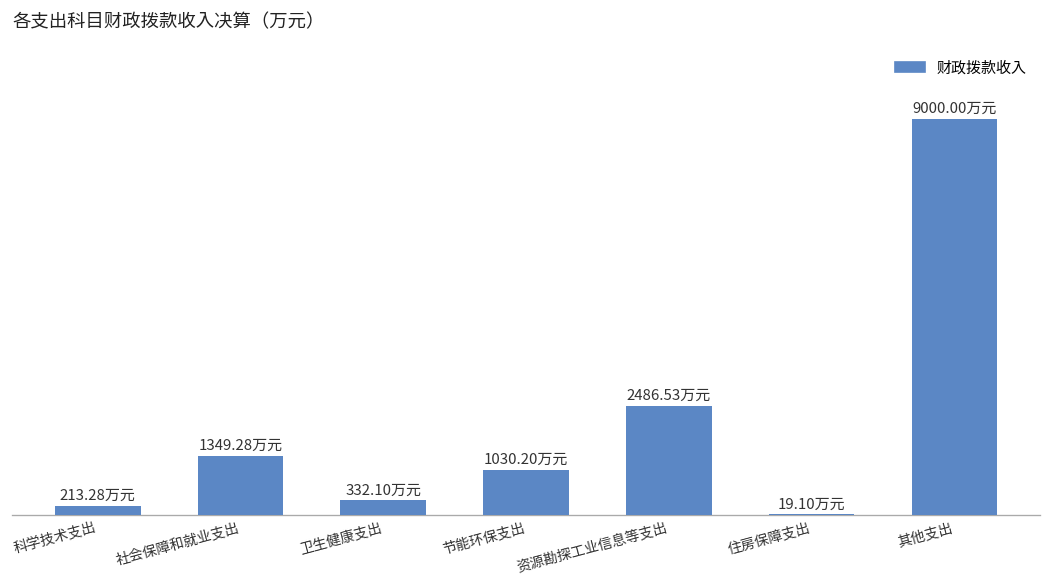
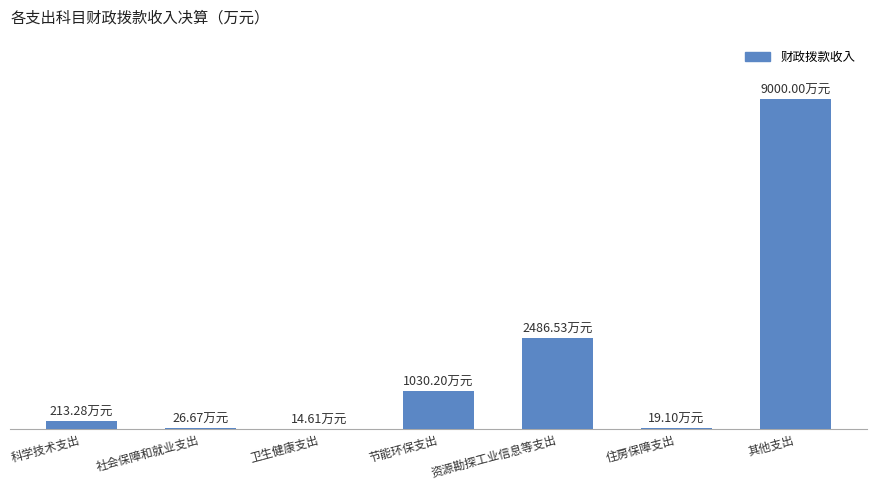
  {
    "科学技术支出": 213.28,
-   "社会保障和就业支出": 1349.28,
-   "卫生健康支出": 332.10,
+   "社会保障和就业支出": 26.67,
+   "卫生健康支出": 14.61,
    "节能环保支出": 1030.20,
    "资源勘探工业信息等支出": 2486.53,
    "住房保障支出": 19.10,
    "其他支出": 9000.00
  }
